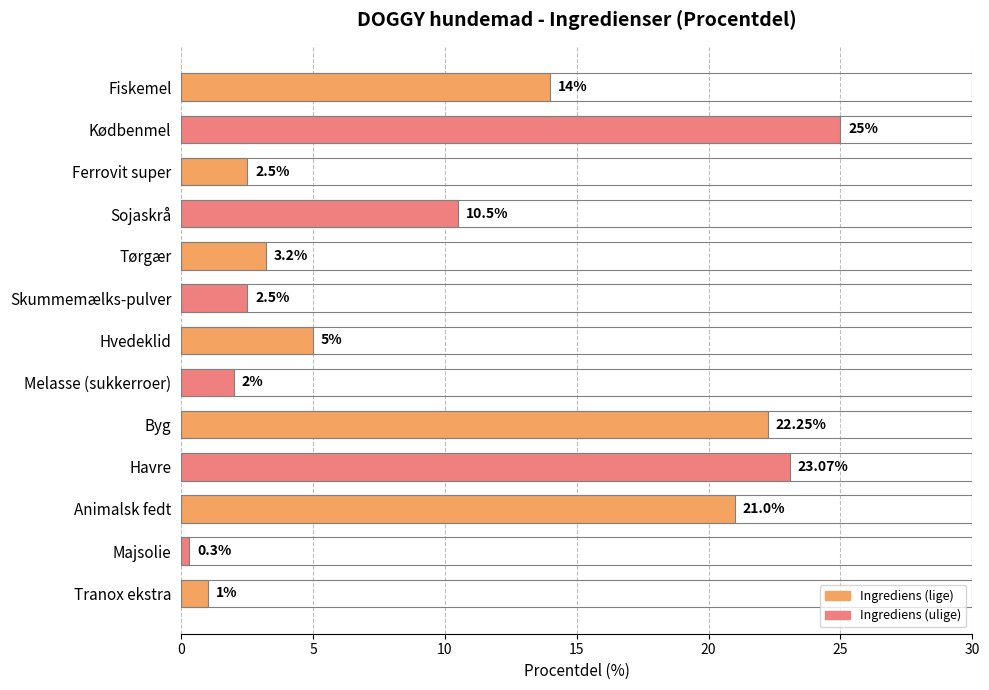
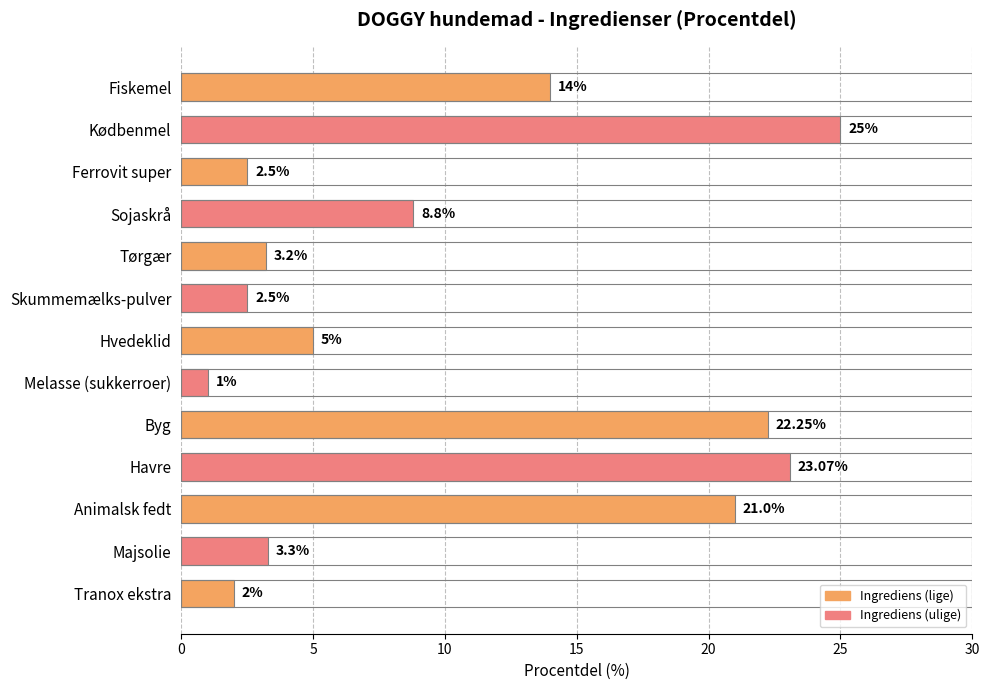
  {
    "Fiskemel": "14%",
    "Kødbenmel": "25%",
    "Ferrovit super": "2.5%",
-   "Sojaskrå": "10.5%",
+   "Sojaskrå": "8.8%",
    "Tørgær": "3.2%",
    "Skummemælks-pulver": "2.5%",
    "Hvedeklid": "5%",
-   "Melasse (sukkerroer)": "2%",
+   "Melasse (sukkerroer)": "1%",
    "Byg": "22.25%",
    "Havre": "23.07%",
    "Animalsk fedt": "21.0%",
-   "Majsolie": "0.3%",
-   "Tranox ekstra": "1%"
+   "Majsolie": "3.3%",
+   "Tranox ekstra": "2%"
  }
